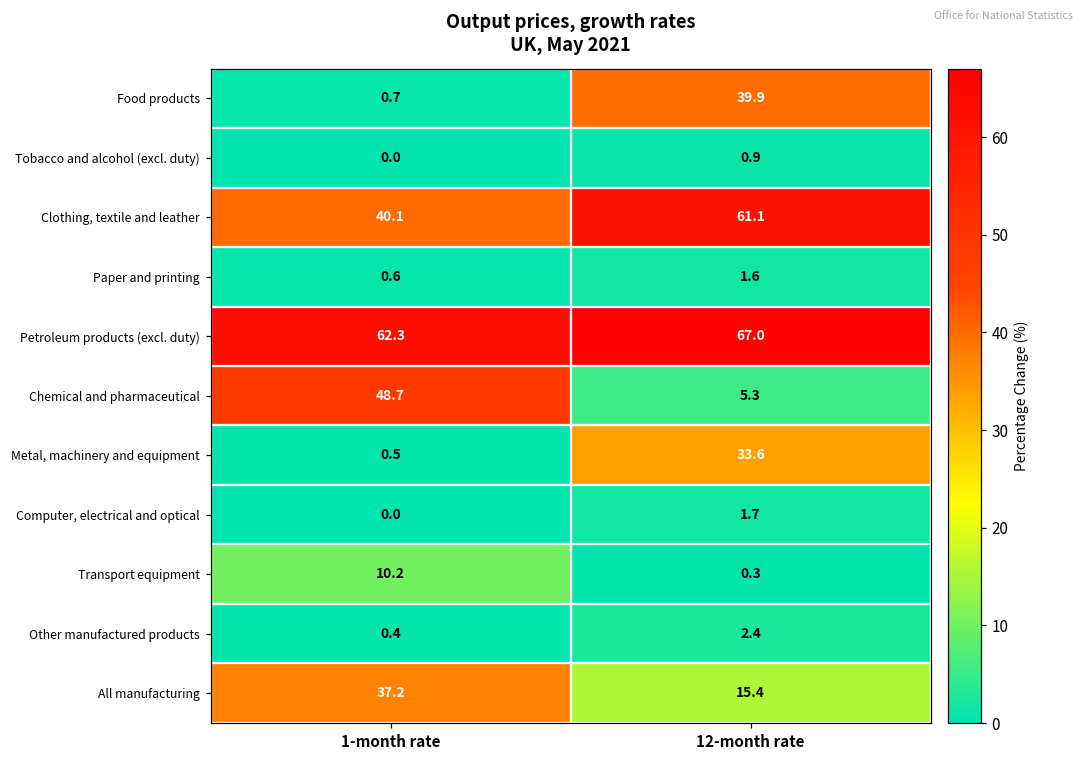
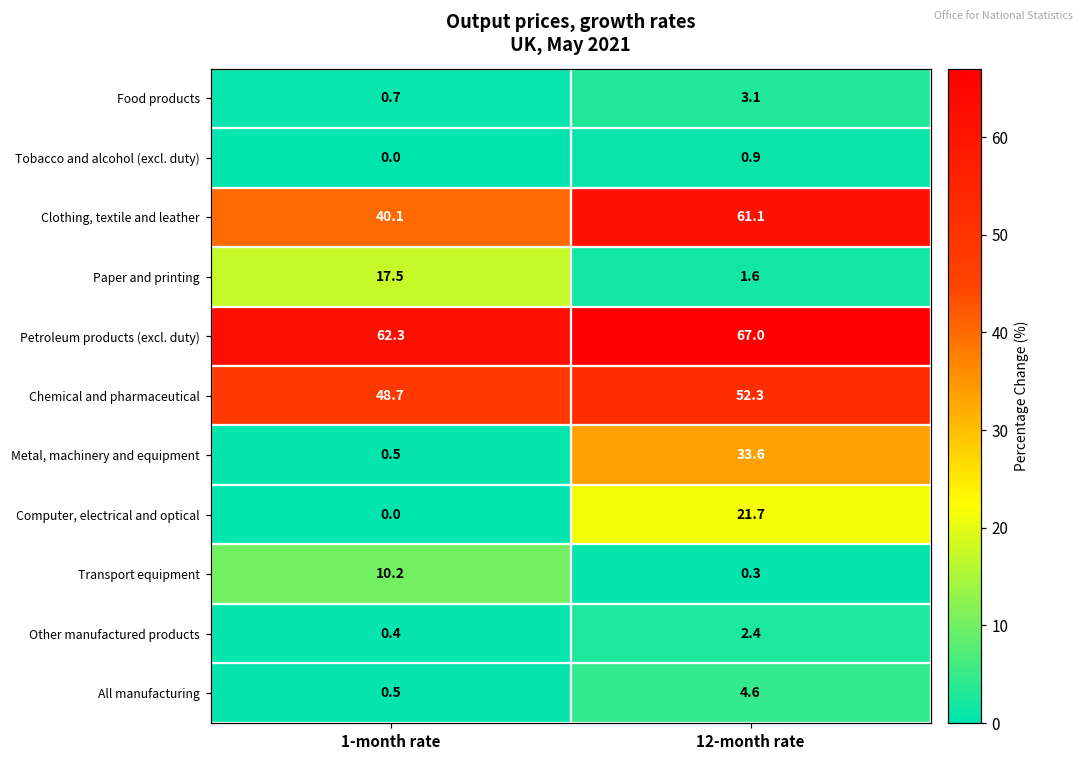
  {
    "Food products": {
      "1-month rate": 0.7,
-     "12-month rate": 39.9
+     "12-month rate": 3.1
    },
    "Tobacco and alcohol (excl. duty)": {
      "1-month rate": 0.0,
      "12-month rate": 0.9
    },
    "Clothing, textile and leather": {
      "1-month rate": 40.1,
      "12-month rate": 61.1
    },
    "Paper and printing": {
-     "1-month rate": 0.6,
+     "1-month rate": 17.5,
      "12-month rate": 1.6
    },
    "Petroleum products (excl. duty)": {
      "1-month rate": 62.3,
      "12-month rate": 67.0
    },
    "Chemical and pharmaceutical": {
      "1-month rate": 48.7,
-     "12-month rate": 5.3
+     "12-month rate": 52.3
    },
    "Metal, machinery and equipment": {
      "1-month rate": 0.5,
      "12-month rate": 33.6
    },
    "Computer, electrical and optical": {
      "1-month rate": 0.0,
-     "12-month rate": 1.7
+     "12-month rate": 21.7
    },
    "Transport equipment": {
      "1-month rate": 10.2,
      "12-month rate": 0.3
    },
    "Other manufactured products": {
      "1-month rate": 0.4,
      "12-month rate": 2.4
    },
    "All manufacturing": {
-     "1-month rate": 37.2,
-     "12-month rate": 15.4
+     "1-month rate": 0.5,
+     "12-month rate": 4.6
    }
  }
